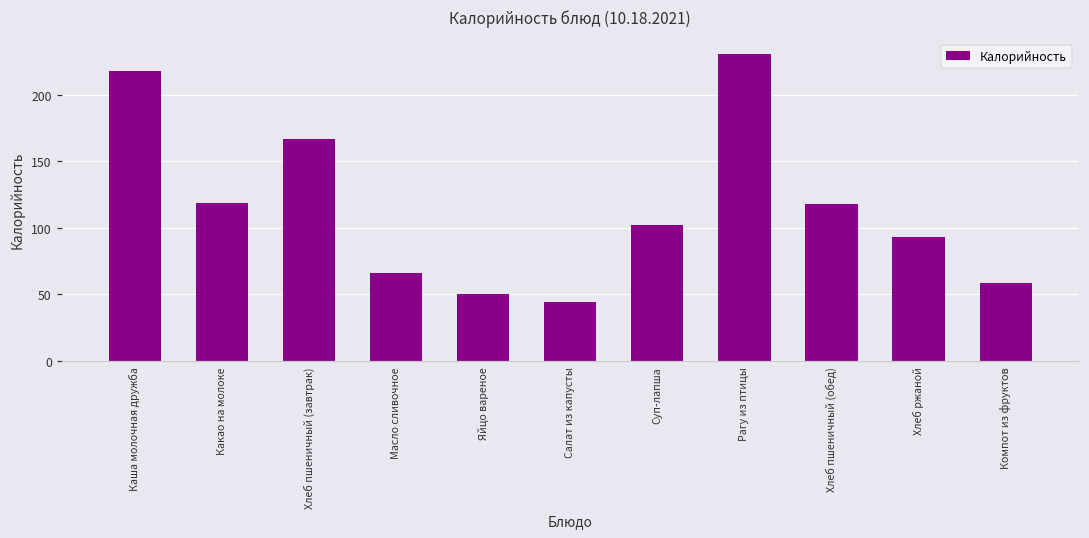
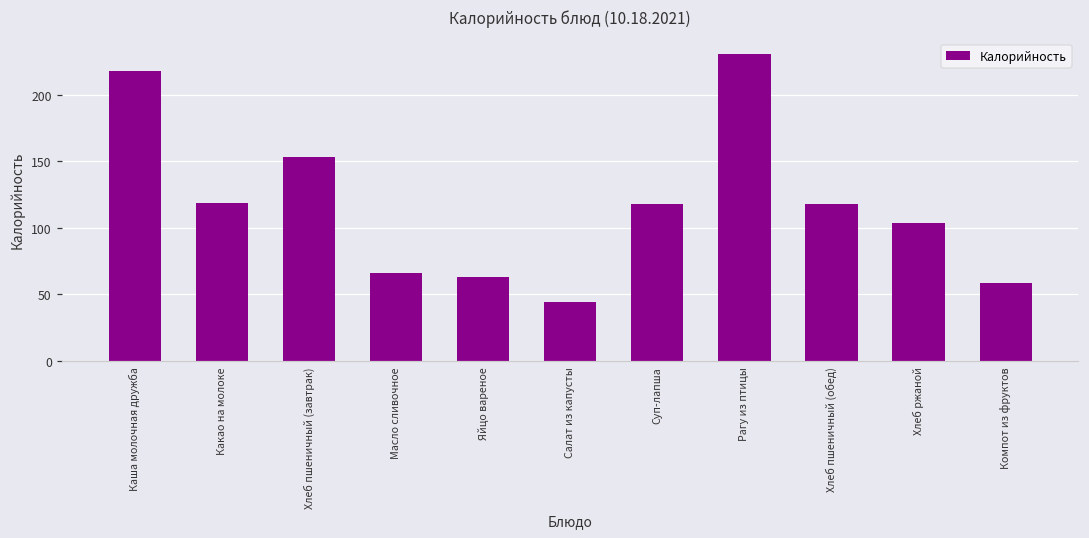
  {
    "Каша молочная дружба": 218,
    "Какао на молоке": 119,
-   "Хлеб пшеничный (завтрак)": 167,
+   "Хлеб пшеничный (завтрак)": 153,
    "Масло сливочное": 66,
-   "Яйцо вареное": 50,
+   "Яйцо вареное": 63,
    "Салат из капусты": 44,
-   "Суп-лапша": 102,
+   "Суп-лапша": 118,
    "Рагу из птицы": 231,
    "Хлеб пшеничный (обед)": 118,
-   "Хлеб ржаной": 93,
+   "Хлеб ржаной": 104,
    "Компот из фруктов": 58
  }
